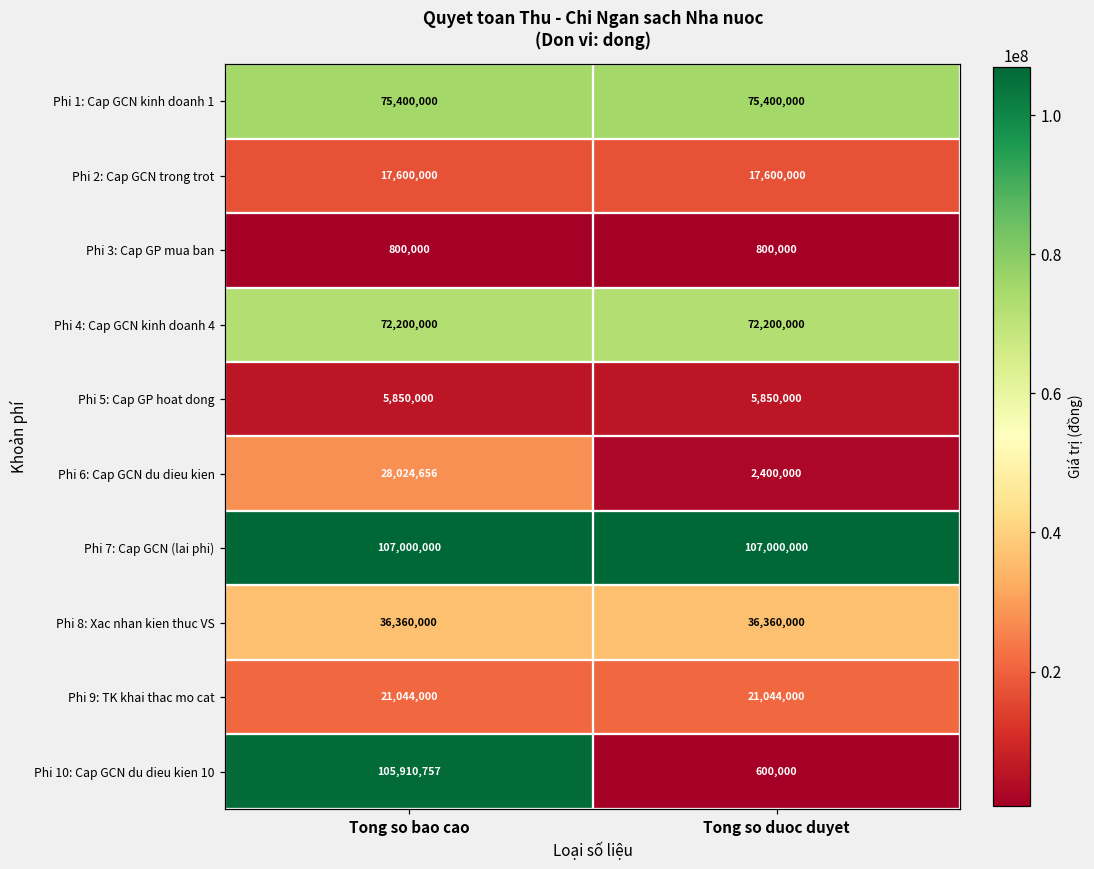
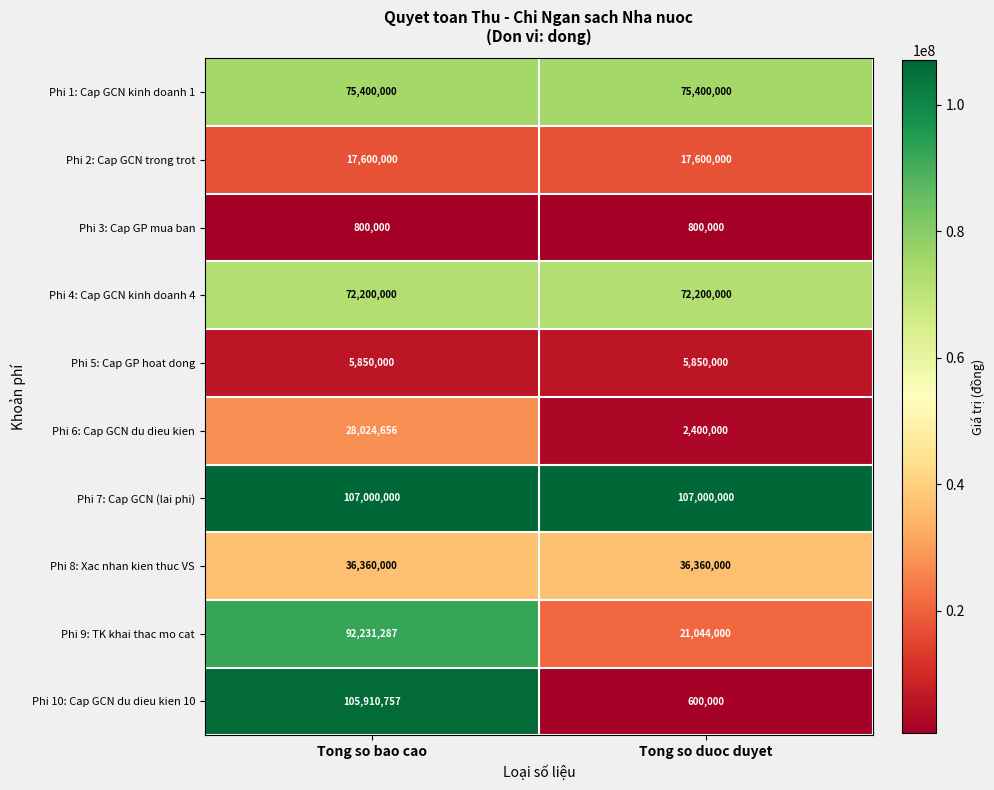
  {
    "Phi 1: Cap GCN kinh doanh 1": {
      "Tong so bao cao": "75,400,000",
      "Tong so duoc duyet": "75,400,000"
    },
    "Phi 2: Cap GCN trong trot": {
      "Tong so bao cao": "17,600,000",
      "Tong so duoc duyet": "17,600,000"
    },
    "Phi 3: Cap GP mua ban": {
      "Tong so bao cao": "800,000",
      "Tong so duoc duyet": "800,000"
    },
    "Phi 4: Cap GCN kinh doanh 4": {
      "Tong so bao cao": "72,200,000",
      "Tong so duoc duyet": "72,200,000"
    },
    "Phi 5: Cap GP hoat dong": {
      "Tong so bao cao": "5,850,000",
      "Tong so duoc duyet": "5,850,000"
    },
    "Phi 6: Cap GCN du dieu kien": {
      "Tong so bao cao": "28,024,656",
      "Tong so duoc duyet": "2,400,000"
    },
    "Phi 7: Cap GCN (lai phi)": {
      "Tong so bao cao": "107,000,000",
      "Tong so duoc duyet": "107,000,000"
    },
    "Phi 8: Xac nhan kien thuc VS": {
      "Tong so bao cao": "36,360,000",
      "Tong so duoc duyet": "36,360,000"
    },
    "Phi 9: TK khai thac mo cat": {
-     "Tong so bao cao": "21,044,000",
+     "Tong so bao cao": "92,231,287",
      "Tong so duoc duyet": "21,044,000"
    },
    "Phi 10: Cap GCN du dieu kien 10": {
      "Tong so bao cao": "105,910,757",
      "Tong so duoc duyet": "600,000"
    }
  }
